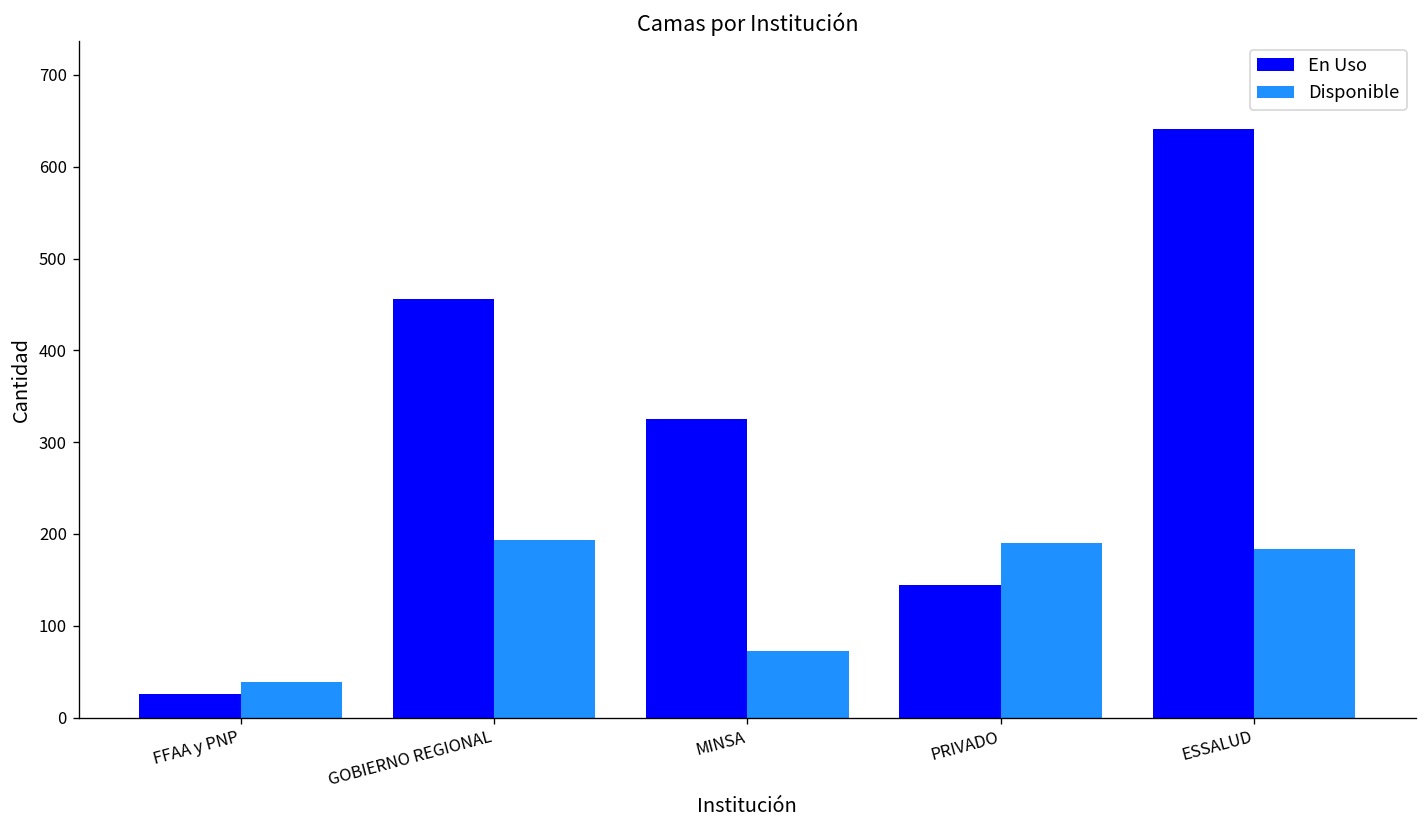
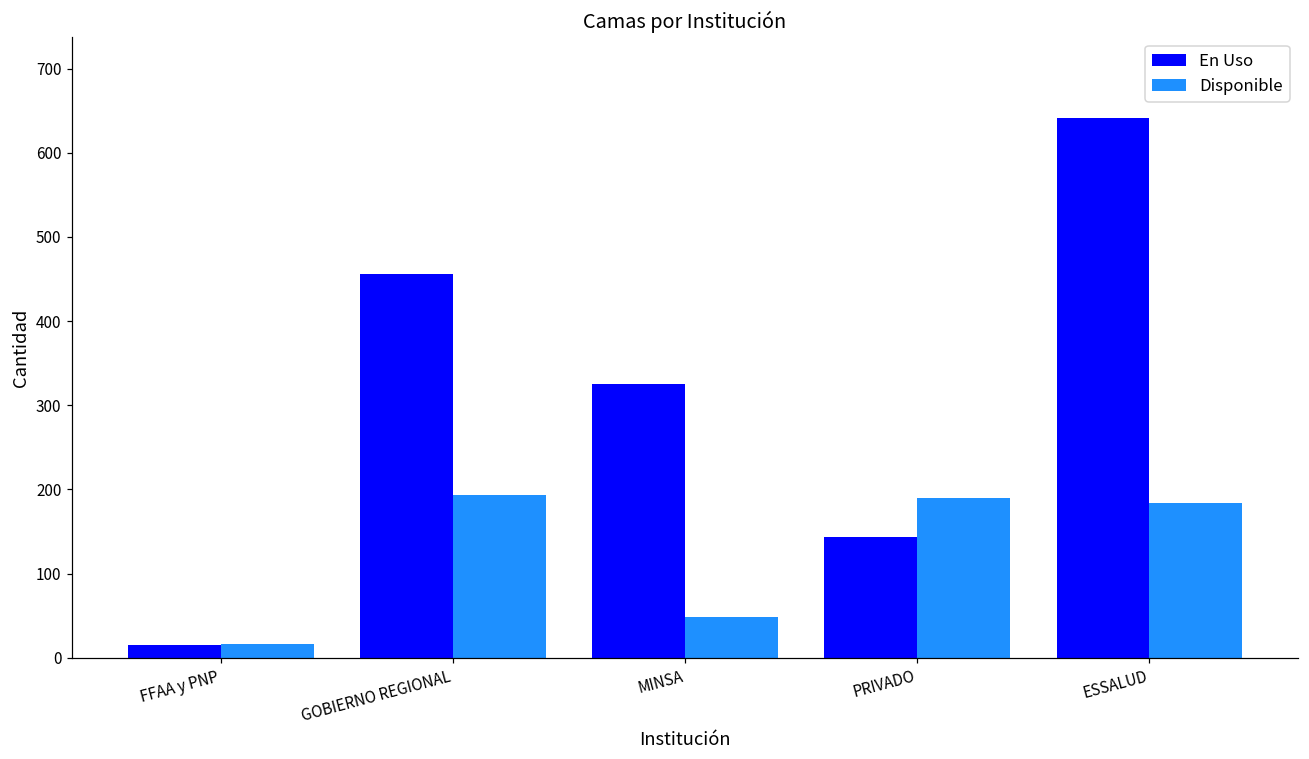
  {
    "En Uso": {
-     "FFAA y PNP": 30,
+     "FFAA y PNP": 20,
      "GOBIERNO REGIONAL": 460,
      "MINSA": 330,
      "PRIVADO": 140,
      "ESSALUD": 640
    },
    "Disponible": {
-     "FFAA y PNP": 40,
+     "FFAA y PNP": 20,
      "GOBIERNO REGIONAL": 190,
-     "MINSA": 70,
+     "MINSA": 50,
      "PRIVADO": 190,
      "ESSALUD": 180
    }
  }
